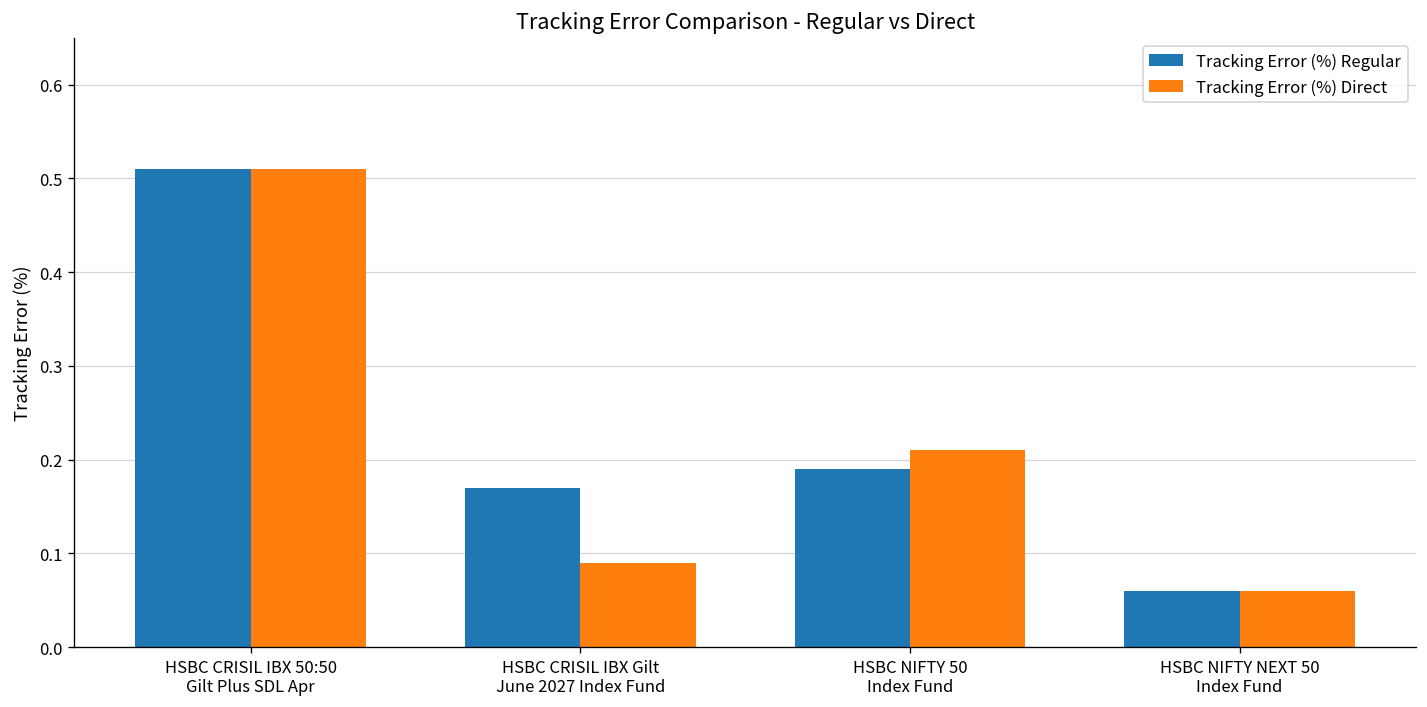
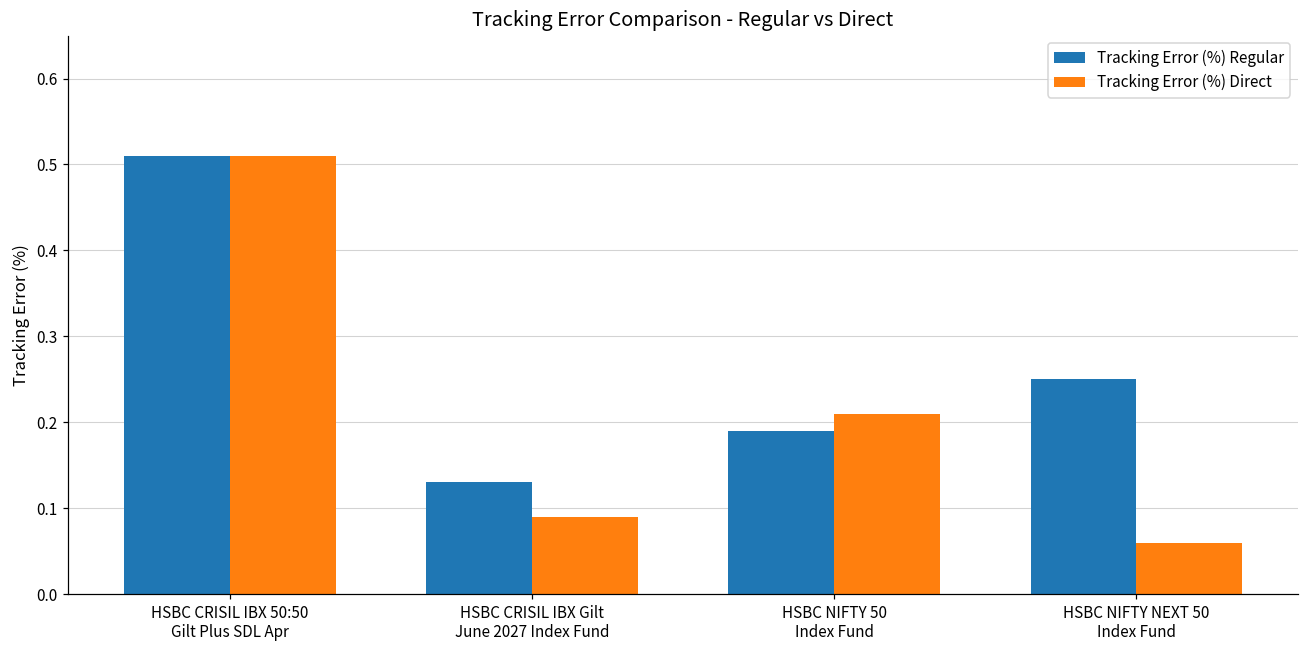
  {
    "Tracking Error (%) Regular": {
      "HSBC CRISIL IBX 50:50 Gilt Plus SDL Apr": 0.51,
-     "HSBC CRISIL IBX Gilt June 2027 Index Fund": 0.17,
+     "HSBC CRISIL IBX Gilt June 2027 Index Fund": 0.13,
      "HSBC NIFTY 50 Index Fund": 0.19,
-     "HSBC NIFTY NEXT 50 Index Fund": 0.06
+     "HSBC NIFTY NEXT 50 Index Fund": 0.25
    },
    "Tracking Error (%) Direct": {
      "HSBC CRISIL IBX 50:50 Gilt Plus SDL Apr": 0.51,
      "HSBC CRISIL IBX Gilt June 2027 Index Fund": 0.09,
      "HSBC NIFTY 50 Index Fund": 0.21,
      "HSBC NIFTY NEXT 50 Index Fund": 0.06
    }
  }
